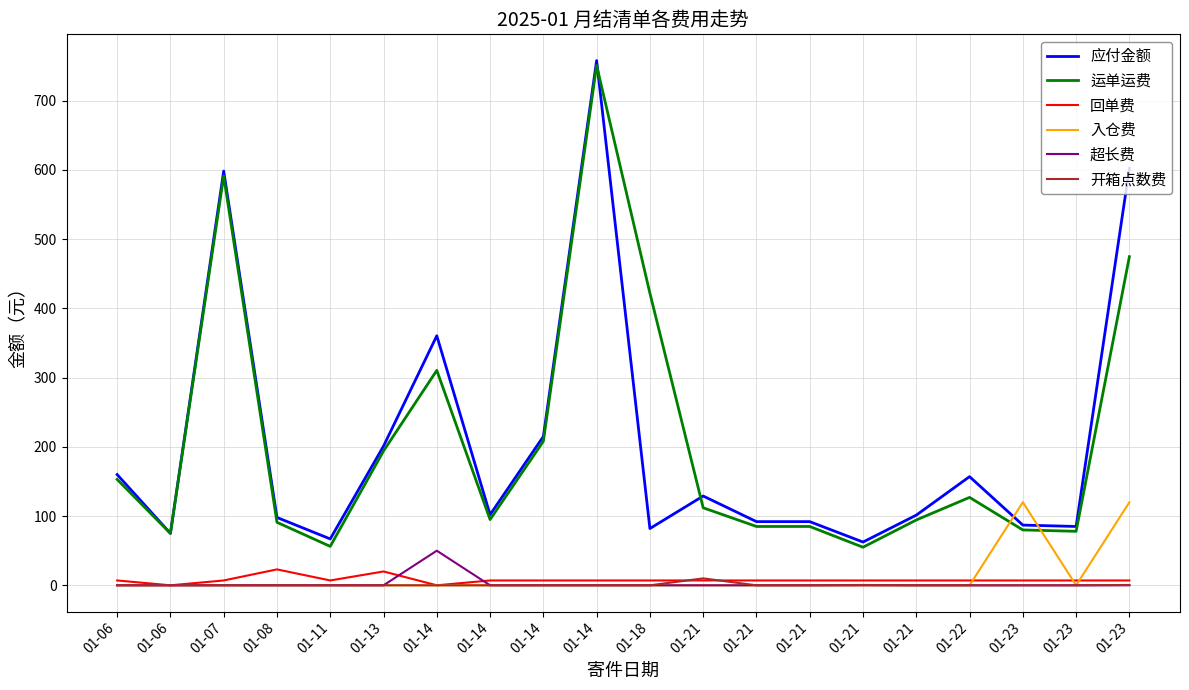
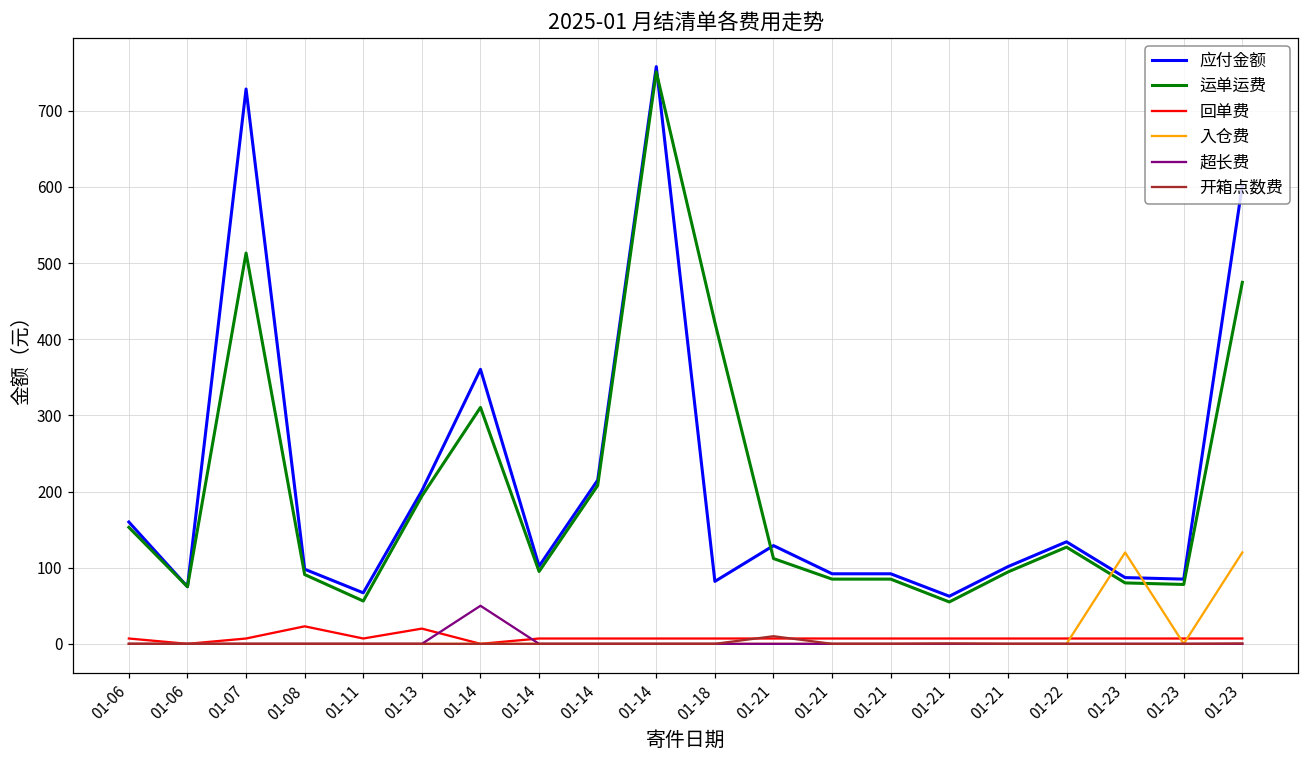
  {
    "应付金额": {
-     "01-07": 600,
+     "01-07": 730,
      "01-08": 100,
      "01-11": 70,
      "01-13": 200,
      "01-18": 80,
-     "01-22": 160
+     "01-22": 130
    },
    "运单运费": {
-     "01-07": 590,
+     "01-07": 510,
      "01-08": 90,
      "01-11": 60,
      "01-13": 190,
      "01-18": 420,
      "01-22": 130
    },
    "回单费": {
      "01-07": 10,
      "01-08": 20,
      "01-11": 10,
      "01-13": 20,
      "01-18": 10,
      "01-22": 10
    }
  }
